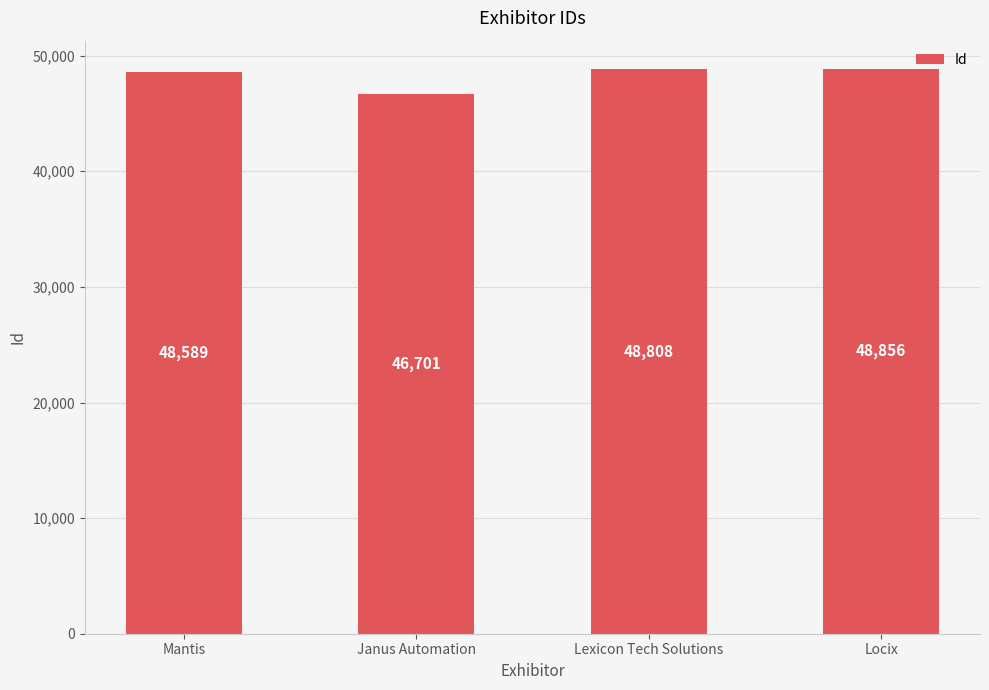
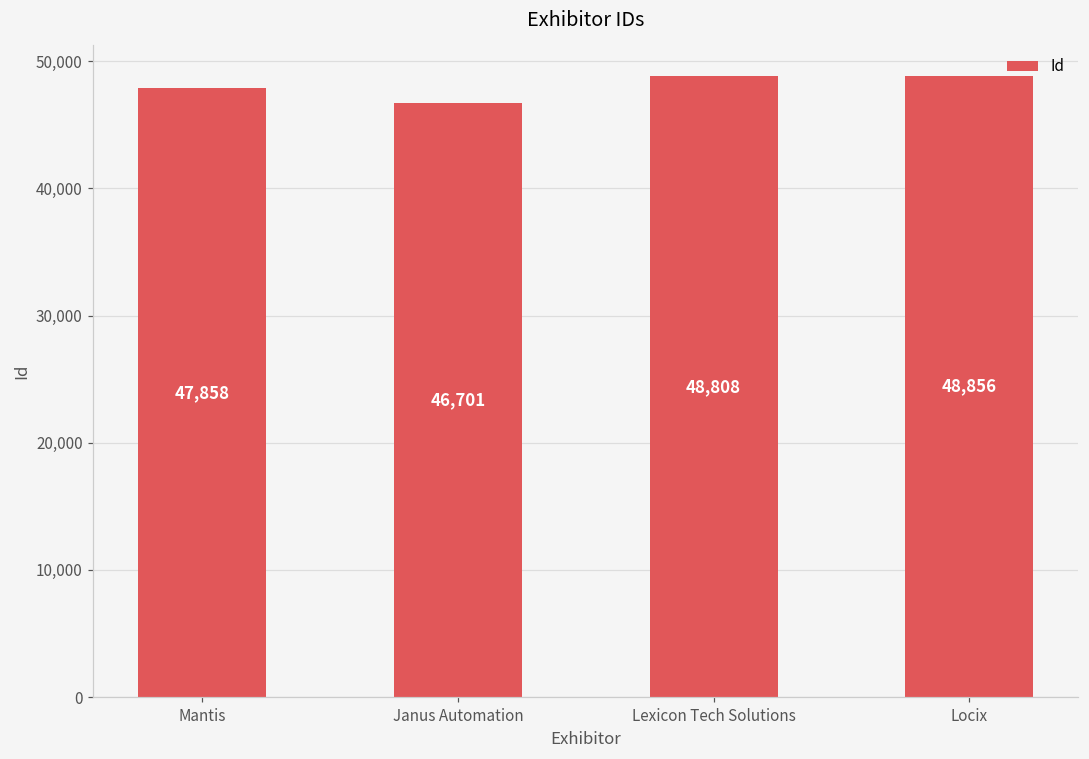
  {
-   "Mantis": "48,589",
+   "Mantis": "47,858",
    "Janus Automation": "46,701",
    "Lexicon Tech Solutions": "48,808",
    "Locix": "48,856"
  }
